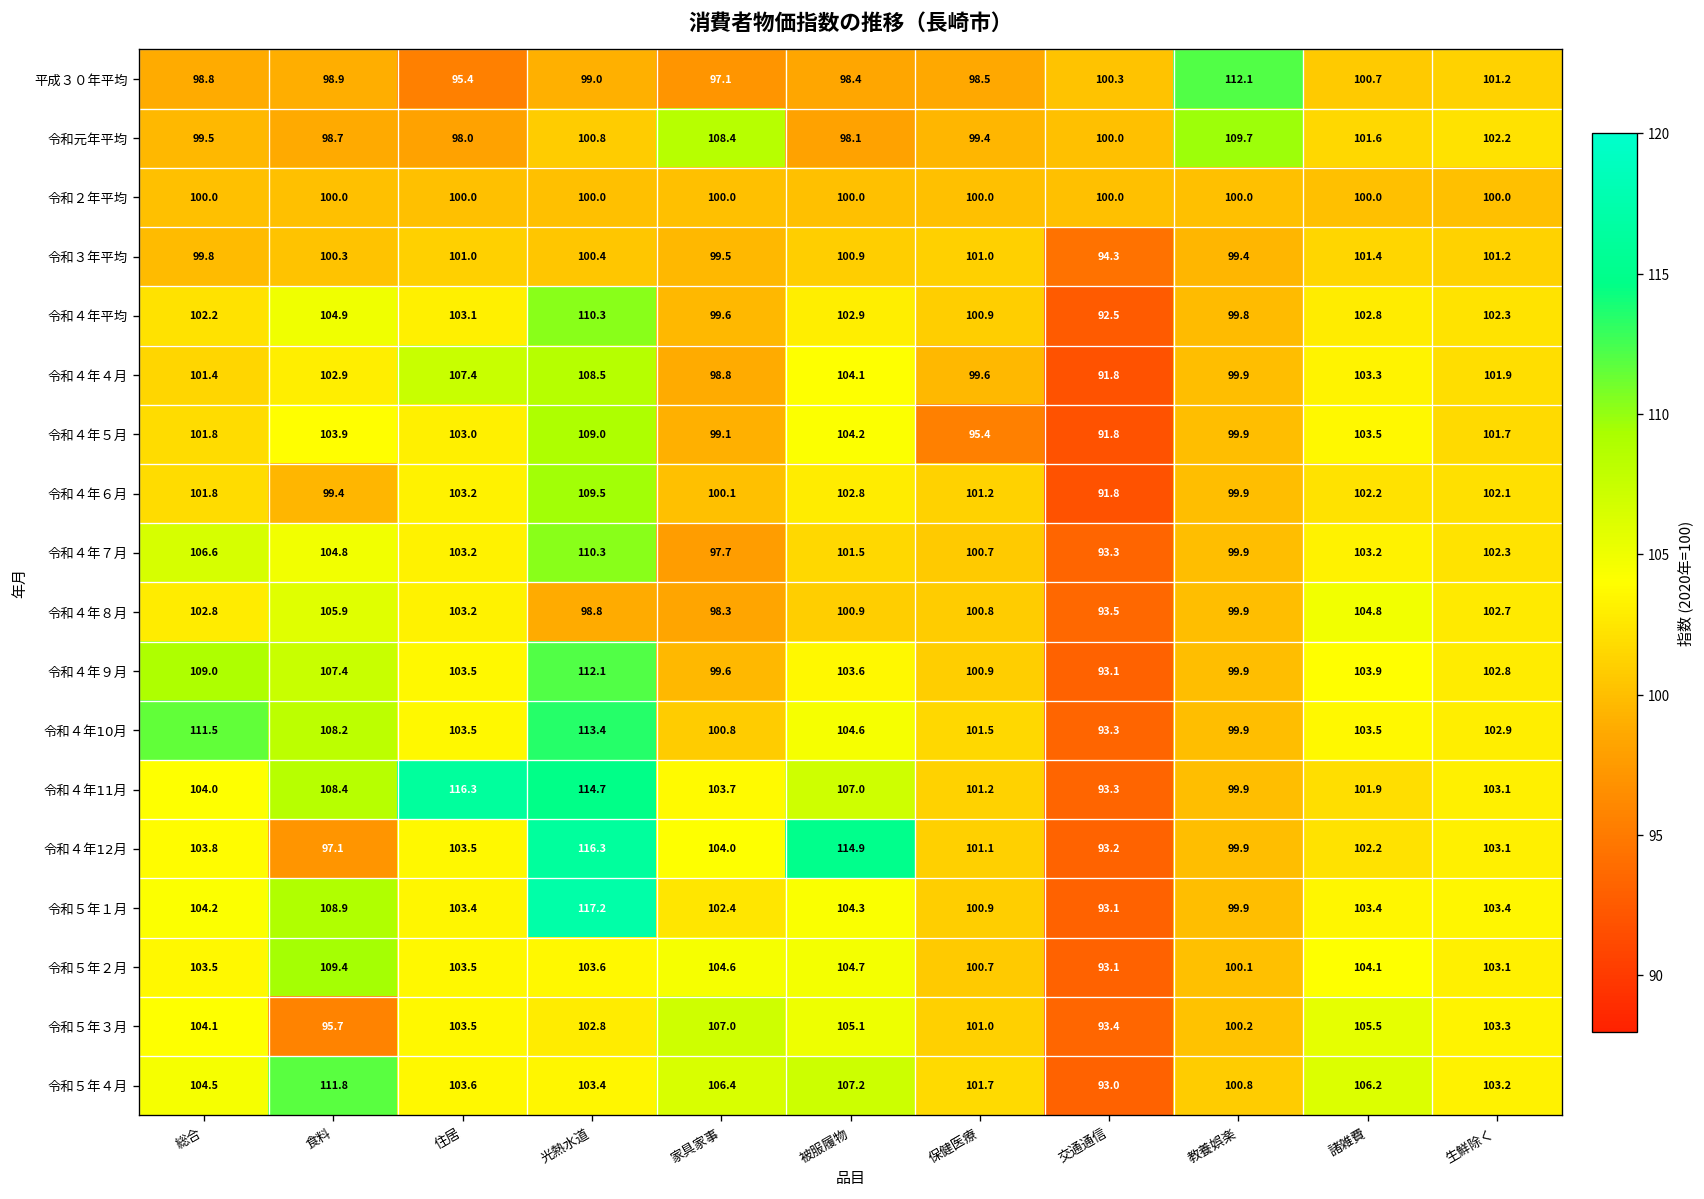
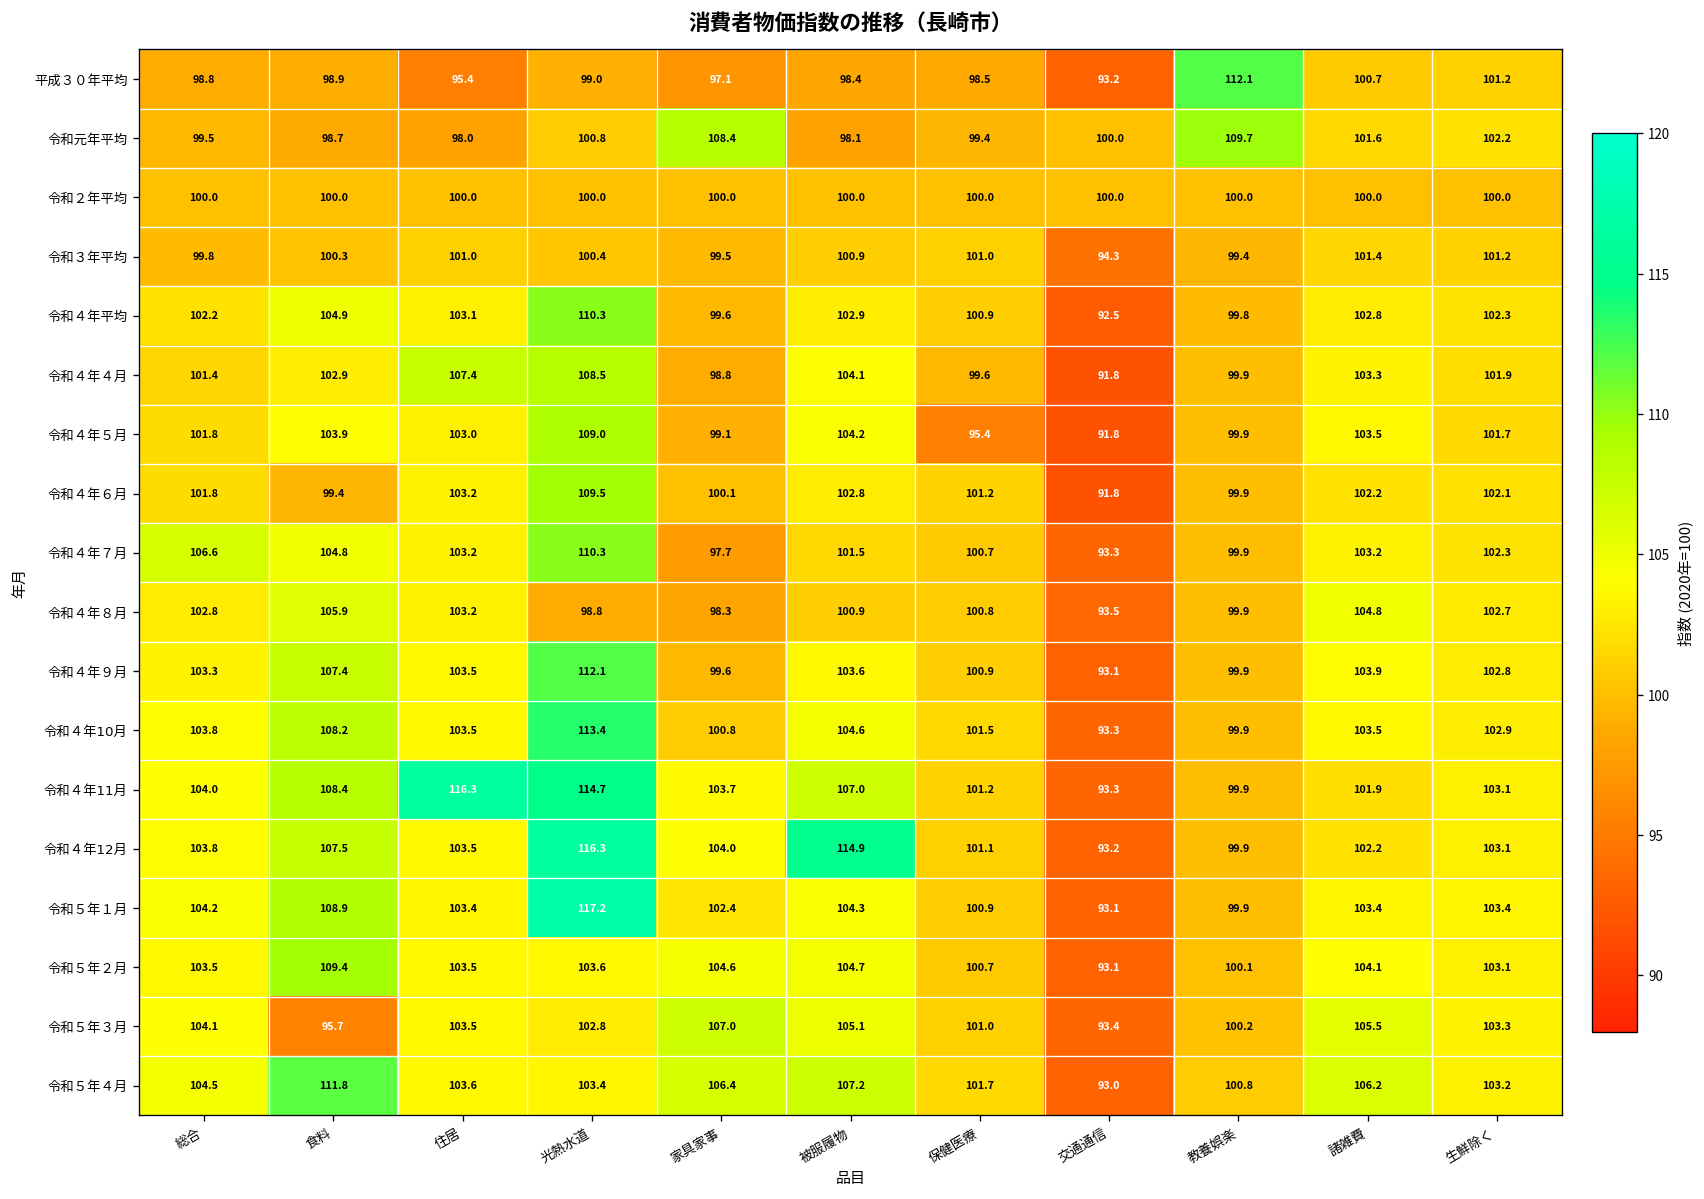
  {
    "平成３０年平均": {
      "総合": 98.8,
      "食料": 98.9,
      "住居": 95.4,
      "光熱水道": 99.0,
      "家具家事": 97.1,
      "被服履物": 98.4,
      "保健医療": 98.5,
-     "交通通信": 100.3,
+     "交通通信": 93.2,
      "教養娯楽": 112.1,
      "諸雑費": 100.7,
      "生鮮除く": 101.2
    },
    "令和元年平均": {
      "総合": 99.5,
      "食料": 98.7,
      "住居": 98.0,
      "光熱水道": 100.8,
      "家具家事": 108.4,
      "被服履物": 98.1,
      "保健医療": 99.4,
      "交通通信": 100.0,
      "教養娯楽": 109.7,
      "諸雑費": 101.6,
      "生鮮除く": 102.2
    },
    "令和２年平均": {
      "総合": 100.0,
      "食料": 100.0,
      "住居": 100.0,
      "光熱水道": 100.0,
      "家具家事": 100.0,
      "被服履物": 100.0,
      "保健医療": 100.0,
      "交通通信": 100.0,
      "教養娯楽": 100.0,
      "諸雑費": 100.0,
      "生鮮除く": 100.0
    },
    "令和３年平均": {
      "総合": 99.8,
      "食料": 100.3,
      "住居": 101.0,
      "光熱水道": 100.4,
      "家具家事": 99.5,
      "被服履物": 100.9,
      "保健医療": 101.0,
      "交通通信": 94.3,
      "教養娯楽": 99.4,
      "諸雑費": 101.4,
      "生鮮除く": 101.2
    },
    "令和４年平均": {
      "総合": 102.2,
      "食料": 104.9,
      "住居": 103.1,
      "光熱水道": 110.3,
      "家具家事": 99.6,
      "被服履物": 102.9,
      "保健医療": 100.9,
      "交通通信": 92.5,
      "教養娯楽": 99.8,
      "諸雑費": 102.8,
      "生鮮除く": 102.3
    },
    "令和４年４月": {
      "総合": 101.4,
      "食料": 102.9,
      "住居": 107.4,
      "光熱水道": 108.5,
      "家具家事": 98.8,
      "被服履物": 104.1,
      "保健医療": 99.6,
      "交通通信": 91.8,
      "教養娯楽": 99.9,
      "諸雑費": 103.3,
      "生鮮除く": 101.9
    },
    "令和４年５月": {
      "総合": 101.8,
      "食料": 103.9,
      "住居": 103.0,
      "光熱水道": 109.0,
      "家具家事": 99.1,
      "被服履物": 104.2,
      "保健医療": 95.4,
      "交通通信": 91.8,
      "教養娯楽": 99.9,
      "諸雑費": 103.5,
      "生鮮除く": 101.7
    },
    "令和４年６月": {
      "総合": 101.8,
      "食料": 99.4,
      "住居": 103.2,
      "光熱水道": 109.5,
      "家具家事": 100.1,
      "被服履物": 102.8,
      "保健医療": 101.2,
      "交通通信": 91.8,
      "教養娯楽": 99.9,
      "諸雑費": 102.2,
      "生鮮除く": 102.1
    },
    "令和４年７月": {
      "総合": 106.6,
      "食料": 104.8,
      "住居": 103.2,
      "光熱水道": 110.3,
      "家具家事": 97.7,
      "被服履物": 101.5,
      "保健医療": 100.7,
      "交通通信": 93.3,
      "教養娯楽": 99.9,
      "諸雑費": 103.2,
      "生鮮除く": 102.3
    },
    "令和４年８月": {
      "総合": 102.8,
      "食料": 105.9,
      "住居": 103.2,
      "光熱水道": 98.8,
      "家具家事": 98.3,
      "被服履物": 100.9,
      "保健医療": 100.8,
      "交通通信": 93.5,
      "教養娯楽": 99.9,
      "諸雑費": 104.8,
      "生鮮除く": 102.7
    },
    "令和４年９月": {
-     "総合": 109.0,
+     "総合": 103.3,
      "食料": 107.4,
      "住居": 103.5,
      "光熱水道": 112.1,
      "家具家事": 99.6,
      "被服履物": 103.6,
      "保健医療": 100.9,
      "交通通信": 93.1,
      "教養娯楽": 99.9,
      "諸雑費": 103.9,
      "生鮮除く": 102.8
    },
    "令和４年10月": {
-     "総合": 111.5,
+     "総合": 103.8,
      "食料": 108.2,
      "住居": 103.5,
      "光熱水道": 113.4,
      "家具家事": 100.8,
      "被服履物": 104.6,
      "保健医療": 101.5,
      "交通通信": 93.3,
      "教養娯楽": 99.9,
      "諸雑費": 103.5,
      "生鮮除く": 102.9
    },
    "令和４年11月": {
      "総合": 104.0,
      "食料": 108.4,
      "住居": 116.3,
      "光熱水道": 114.7,
      "家具家事": 103.7,
      "被服履物": 107.0,
      "保健医療": 101.2,
      "交通通信": 93.3,
      "教養娯楽": 99.9,
      "諸雑費": 101.9,
      "生鮮除く": 103.1
    },
    "令和４年12月": {
      "総合": 103.8,
-     "食料": 97.1,
+     "食料": 107.5,
      "住居": 103.5,
      "光熱水道": 116.3,
      "家具家事": 104.0,
      "被服履物": 114.9,
      "保健医療": 101.1,
      "交通通信": 93.2,
      "教養娯楽": 99.9,
      "諸雑費": 102.2,
      "生鮮除く": 103.1
    },
    "令和５年１月": {
      "総合": 104.2,
      "食料": 108.9,
      "住居": 103.4,
      "光熱水道": 117.2,
      "家具家事": 102.4,
      "被服履物": 104.3,
      "保健医療": 100.9,
      "交通通信": 93.1,
      "教養娯楽": 99.9,
      "諸雑費": 103.4,
      "生鮮除く": 103.4
    },
    "令和５年２月": {
      "総合": 103.5,
      "食料": 109.4,
      "住居": 103.5,
      "光熱水道": 103.6,
      "家具家事": 104.6,
      "被服履物": 104.7,
      "保健医療": 100.7,
      "交通通信": 93.1,
      "教養娯楽": 100.1,
      "諸雑費": 104.1,
      "生鮮除く": 103.1
    },
    "令和５年３月": {
      "総合": 104.1,
      "食料": 95.7,
      "住居": 103.5,
      "光熱水道": 102.8,
      "家具家事": 107.0,
      "被服履物": 105.1,
      "保健医療": 101.0,
      "交通通信": 93.4,
      "教養娯楽": 100.2,
      "諸雑費": 105.5,
      "生鮮除く": 103.3
    },
    "令和５年４月": {
      "総合": 104.5,
      "食料": 111.8,
      "住居": 103.6,
      "光熱水道": 103.4,
      "家具家事": 106.4,
      "被服履物": 107.2,
      "保健医療": 101.7,
      "交通通信": 93.0,
      "教養娯楽": 100.8,
      "諸雑費": 106.2,
      "生鮮除く": 103.2
    }
  }
